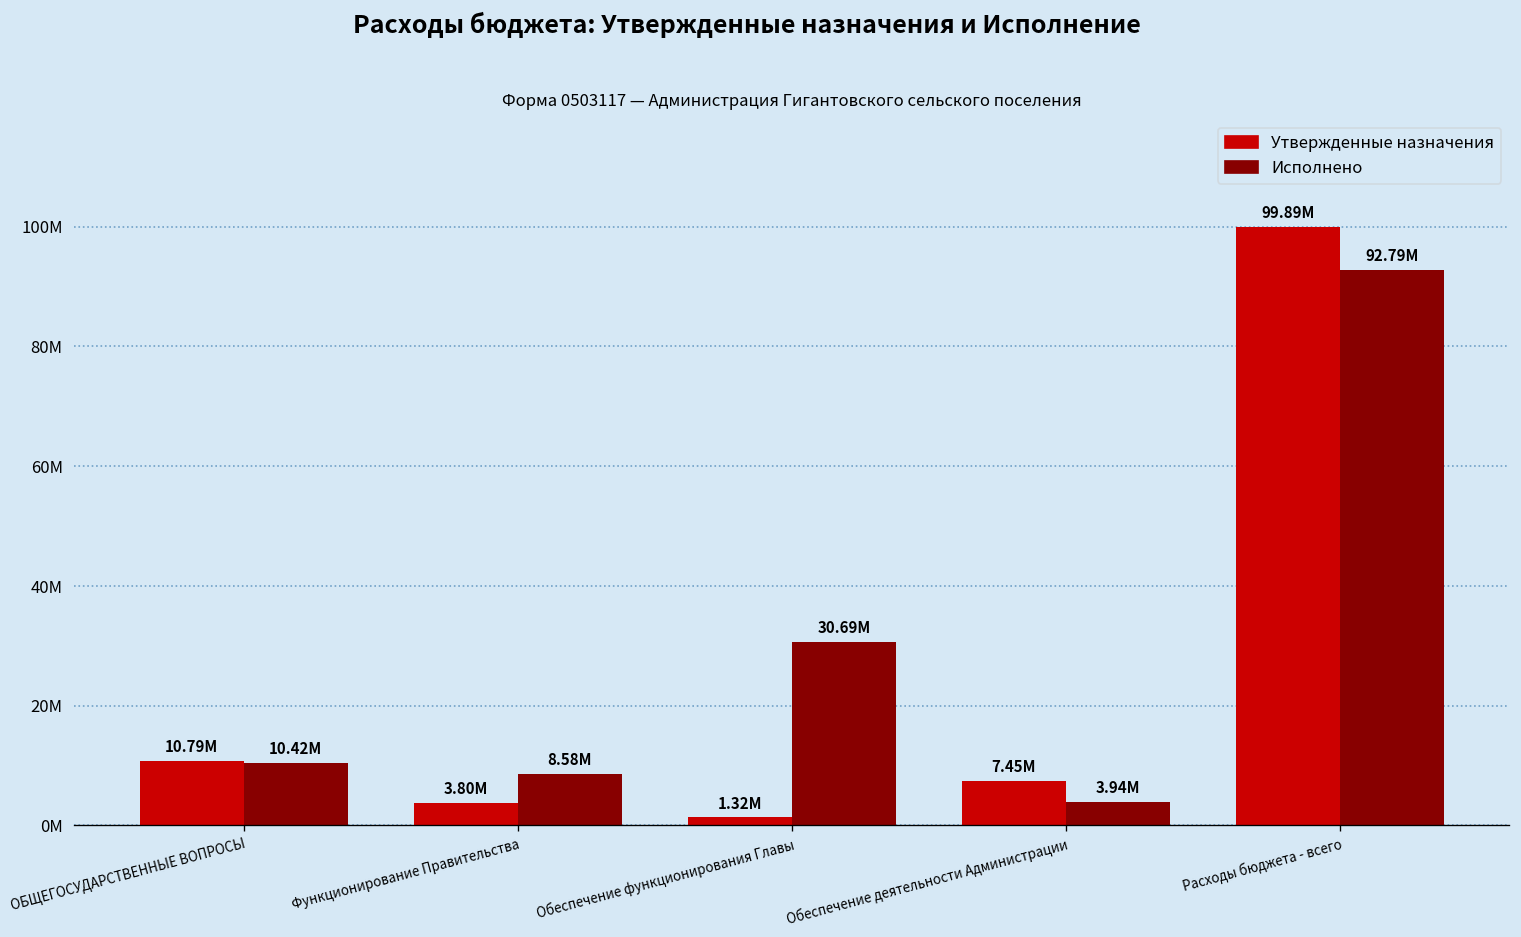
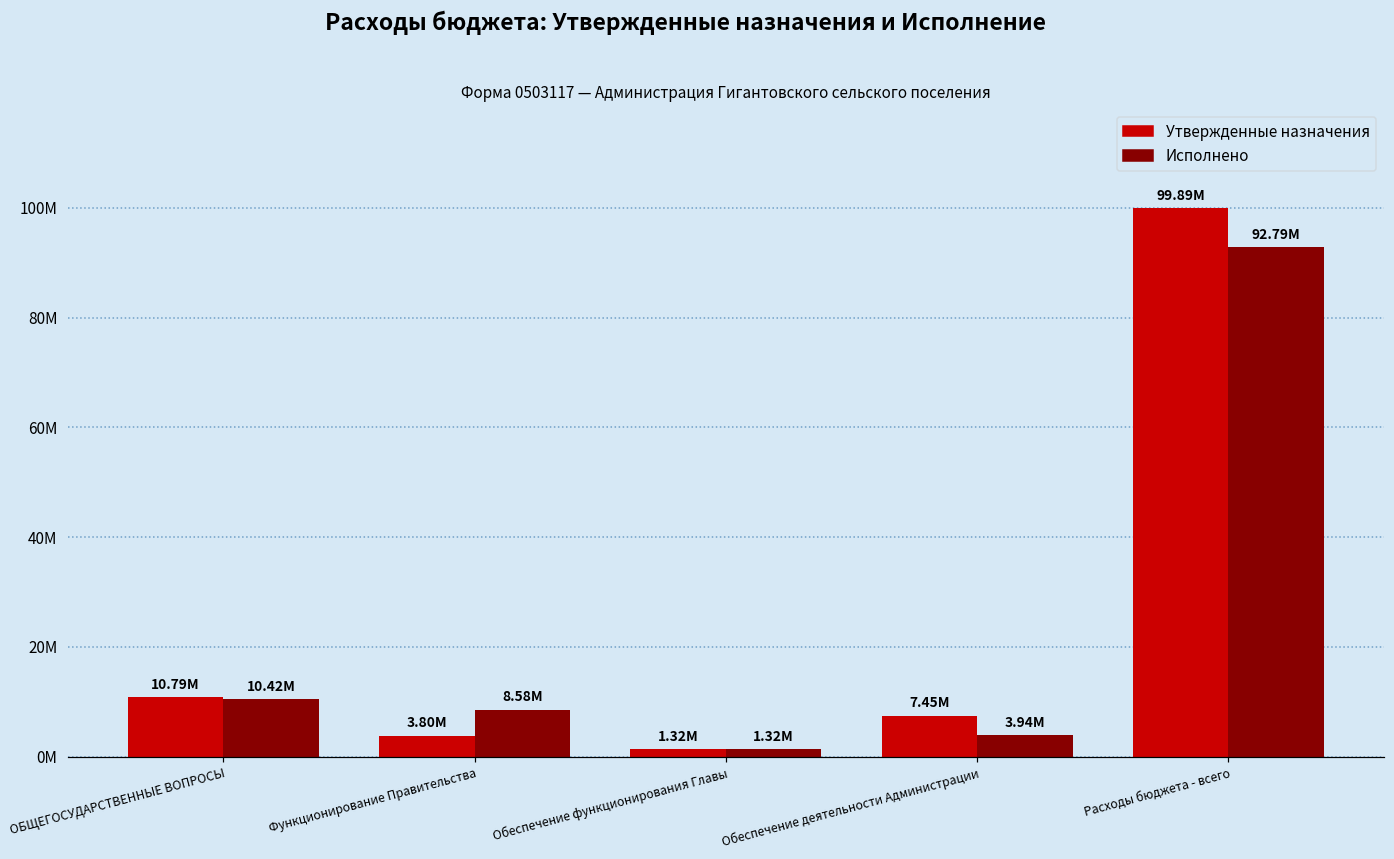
  {
    "Исполнено": {
-     "Обеспечение функционирования Главы": "30.69М"
+     "Обеспечение функционирования Главы": "1.32М"
    }
  }
